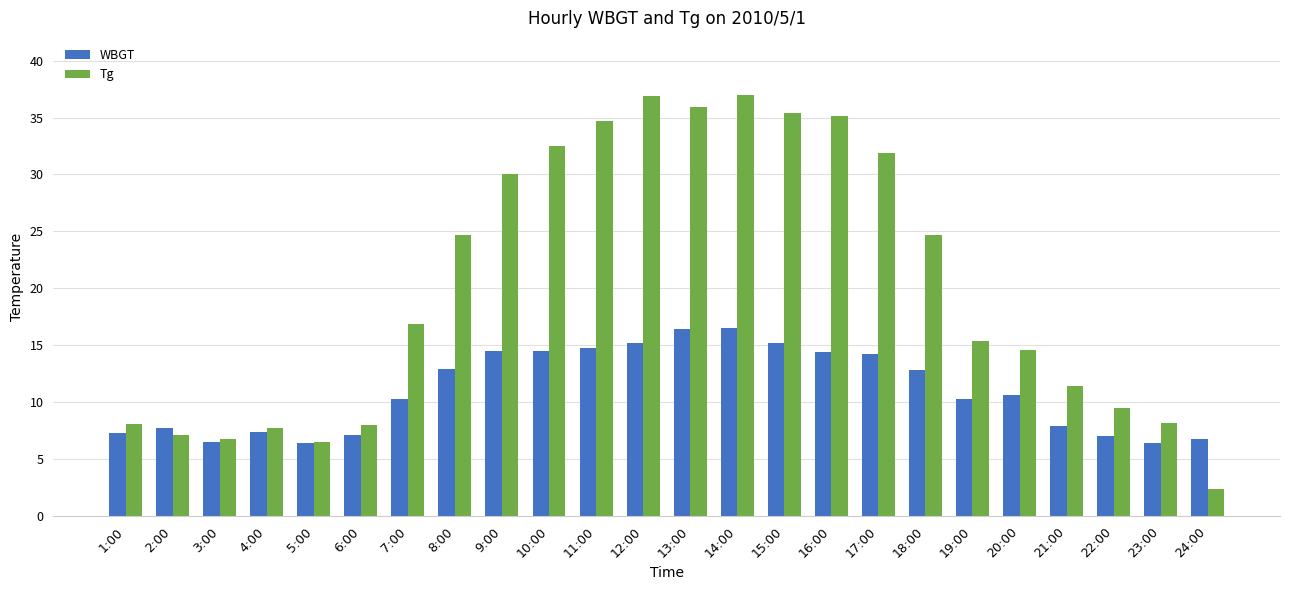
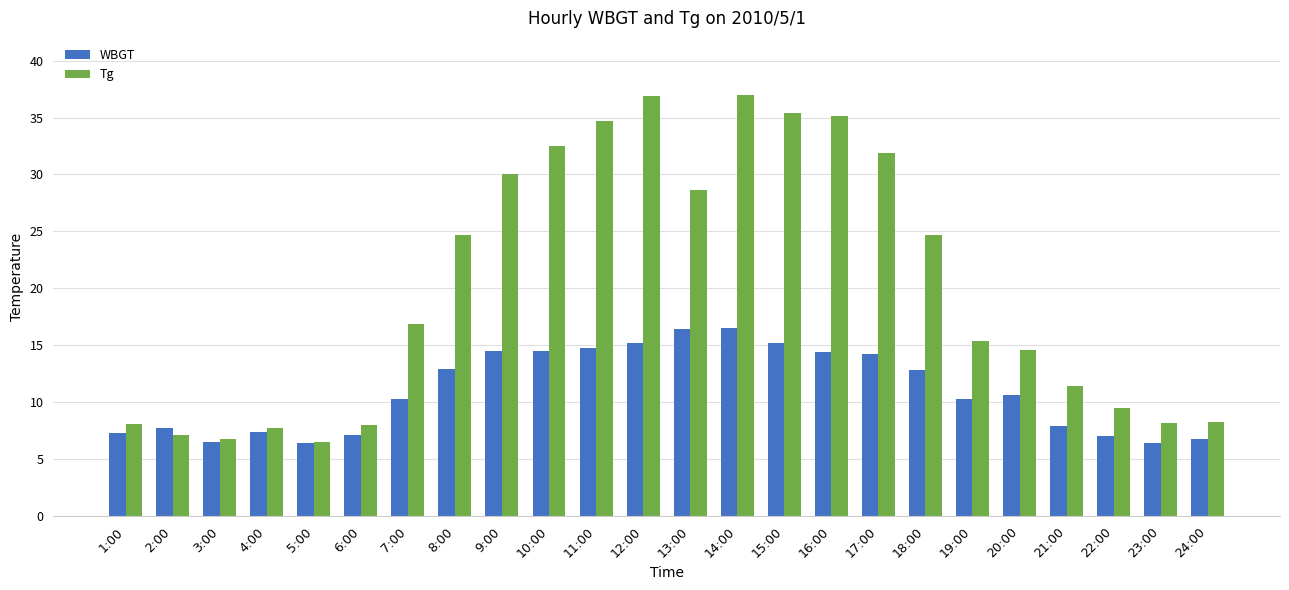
  {
    "WBGT": {
      "1:00": 7.3,
      "2:00": 7.7,
      "3:00": 6.5,
      "4:00": 7.4,
      "5:00": 6.4,
      "6:00": 7.1,
      "7:00": 10.3,
      "8:00": 12.9,
      "9:00": 14.5,
      "10:00": 14.5,
      "11:00": 14.8,
      "12:00": 15.2,
      "13:00": 16.4,
      "14:00": 16.5,
      "15:00": 15.2,
      "16:00": 14.4,
      "17:00": 14.2,
      "18:00": 12.8,
      "19:00": 10.3,
      "20:00": 10.6,
      "21:00": 7.9,
      "22:00": 7.0,
      "23:00": 6.4,
      "24:00": 6.8
    },
    "Tg": {
      "1:00": 8.1,
      "2:00": 7.1,
      "3:00": 6.8,
      "4:00": 7.7,
      "5:00": 6.5,
      "6:00": 8.0,
      "7:00": 16.9,
      "8:00": 24.7,
      "9:00": 30.0,
      "10:00": 32.5,
      "11:00": 34.7,
      "12:00": 36.9,
-     "13:00": 35.9,
+     "13:00": 28.6,
      "14:00": 37.0,
      "15:00": 35.4,
      "16:00": 35.1,
      "17:00": 31.9,
      "18:00": 24.7,
      "19:00": 15.4,
      "20:00": 14.6,
      "21:00": 11.4,
      "22:00": 9.5,
      "23:00": 8.2,
-     "24:00": 2.4
+     "24:00": 8.3
    }
  }
